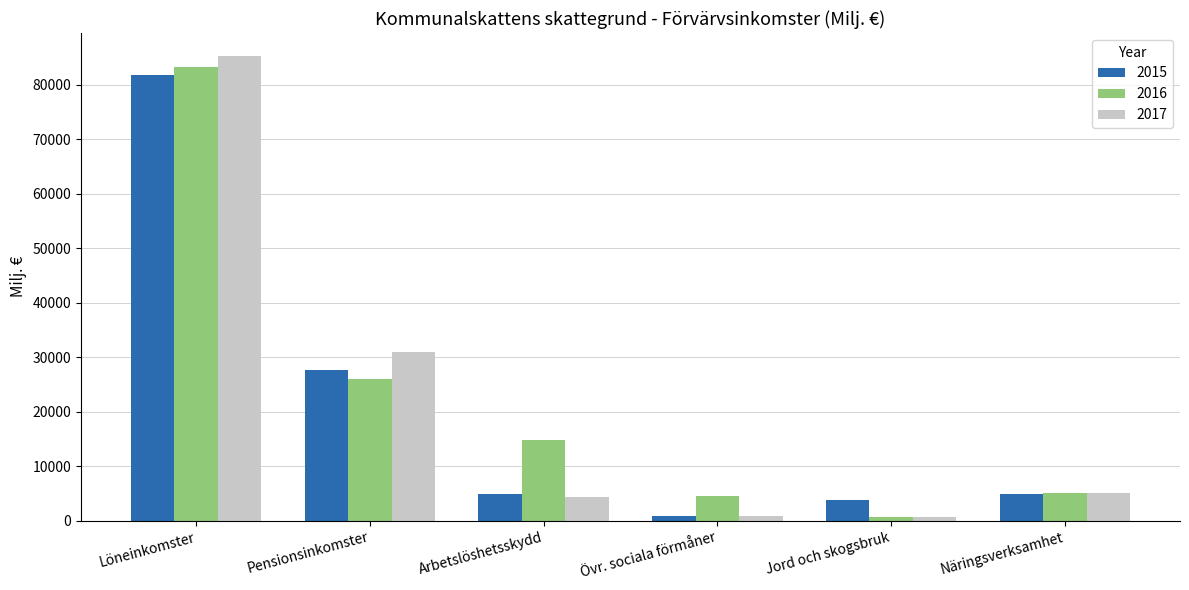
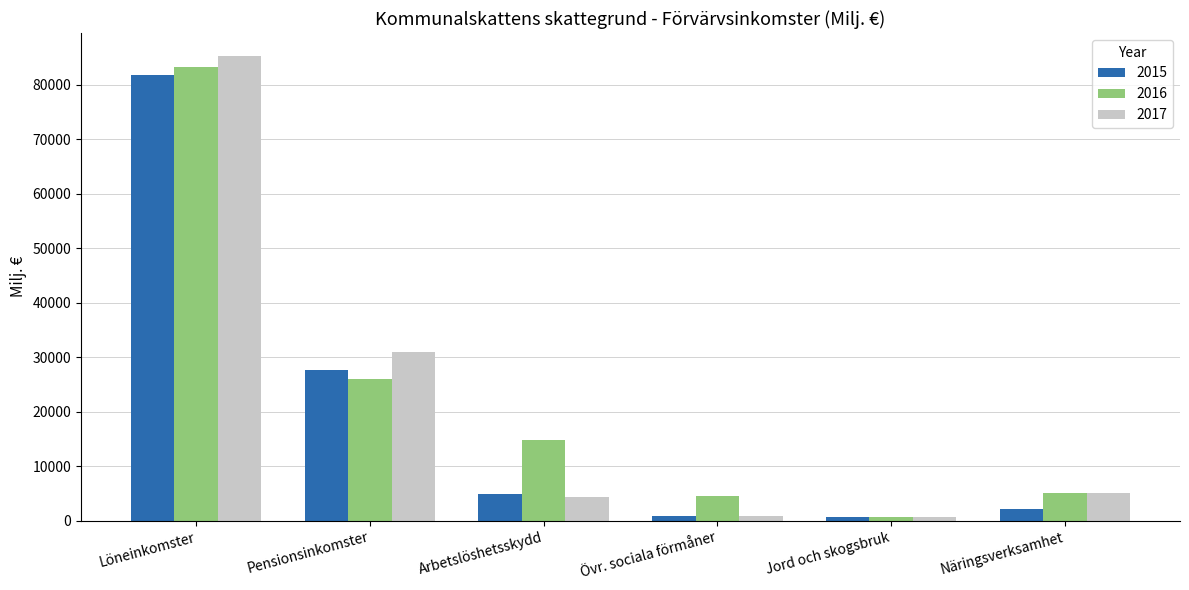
  {
    "2015": {
      "Löneinkomster": 82000,
      "Pensionsinkomster": 28000,
      "Arbetslöshetsskydd": 5000,
      "Övr. sociala förmåner": 1000,
-     "Jord och skogsbruk": 4000,
-     "Näringsverksamhet": 5000
+     "Jord och skogsbruk": 1000,
+     "Näringsverksamhet": 2000
    },
    "2016": {
      "Löneinkomster": 83000,
      "Pensionsinkomster": 26000,
      "Arbetslöshetsskydd": 15000,
      "Övr. sociala förmåner": 5000,
      "Jord och skogsbruk": 1000,
      "Näringsverksamhet": 5000
    },
    "2017": {
      "Löneinkomster": 85000,
      "Pensionsinkomster": 31000,
      "Arbetslöshetsskydd": 4000,
      "Övr. sociala förmåner": 1000,
      "Jord och skogsbruk": 1000,
      "Näringsverksamhet": 5000
    }
  }
